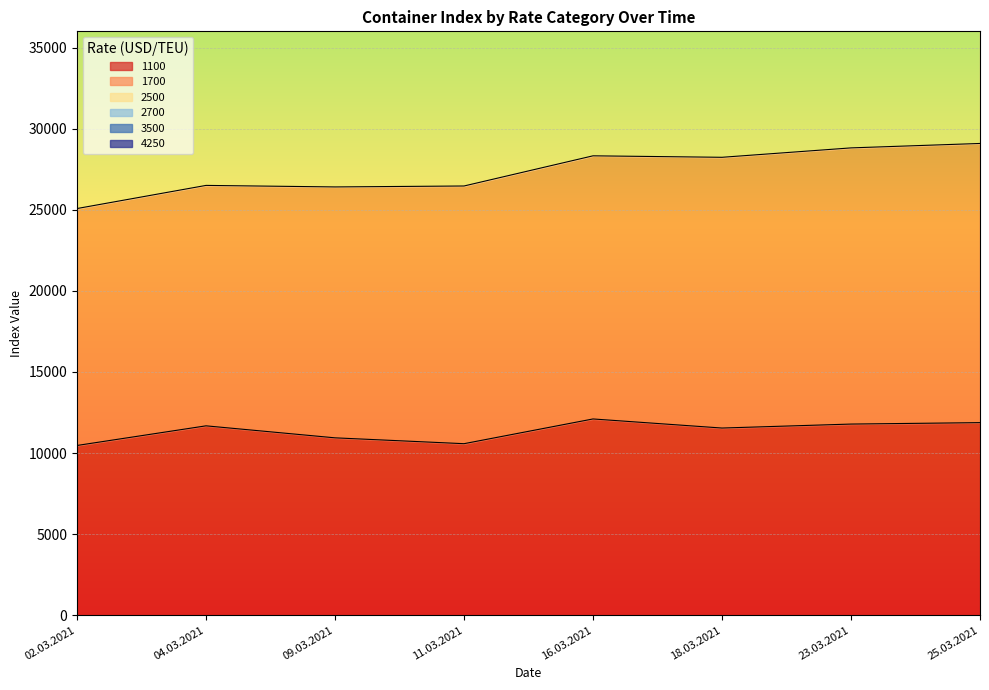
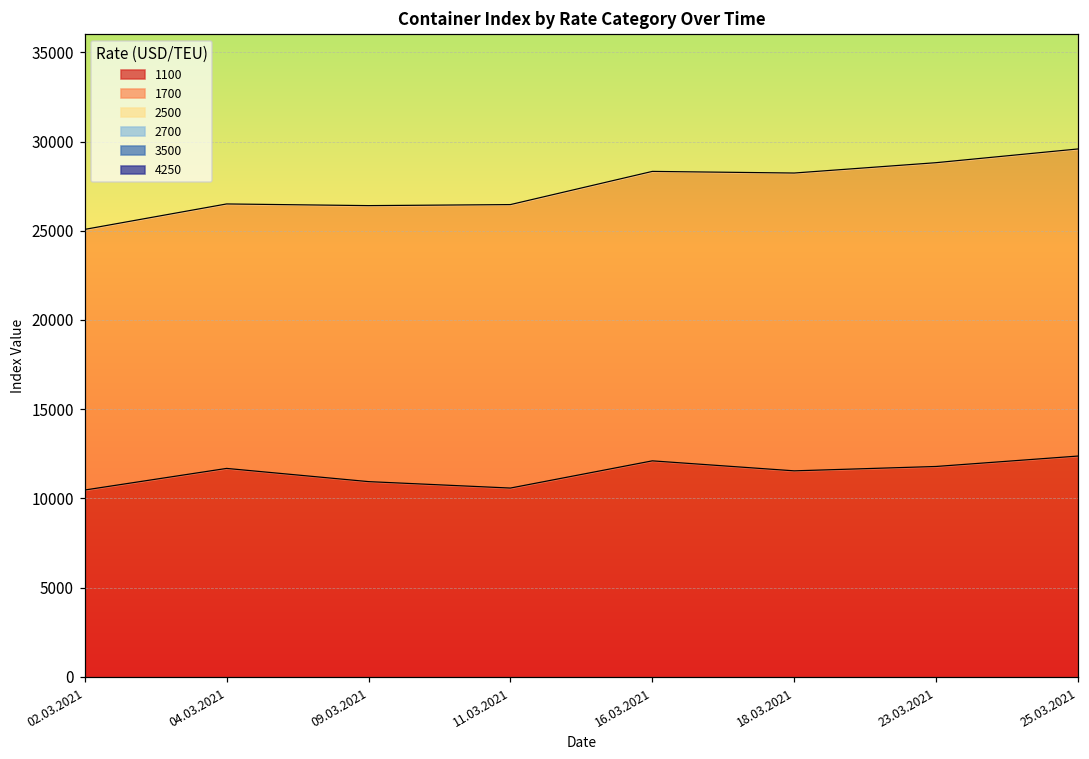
  {
    "1100": {
      "02.03.2021": 10500,
      "04.03.2021": 11700,
      "09.03.2021": 10900,
      "11.03.2021": 10600,
      "16.03.2021": 12100,
      "18.03.2021": 11500,
      "23.03.2021": 11800,
-     "25.03.2021": 11900
+     "25.03.2021": 12400
    },
    "1700": {
      "02.03.2021": 14600,
      "04.03.2021": 14800,
      "09.03.2021": 15500,
      "11.03.2021": 15900,
      "16.03.2021": 16200,
      "18.03.2021": 16700,
      "23.03.2021": 17000,
      "25.03.2021": 17200
    }
  }
